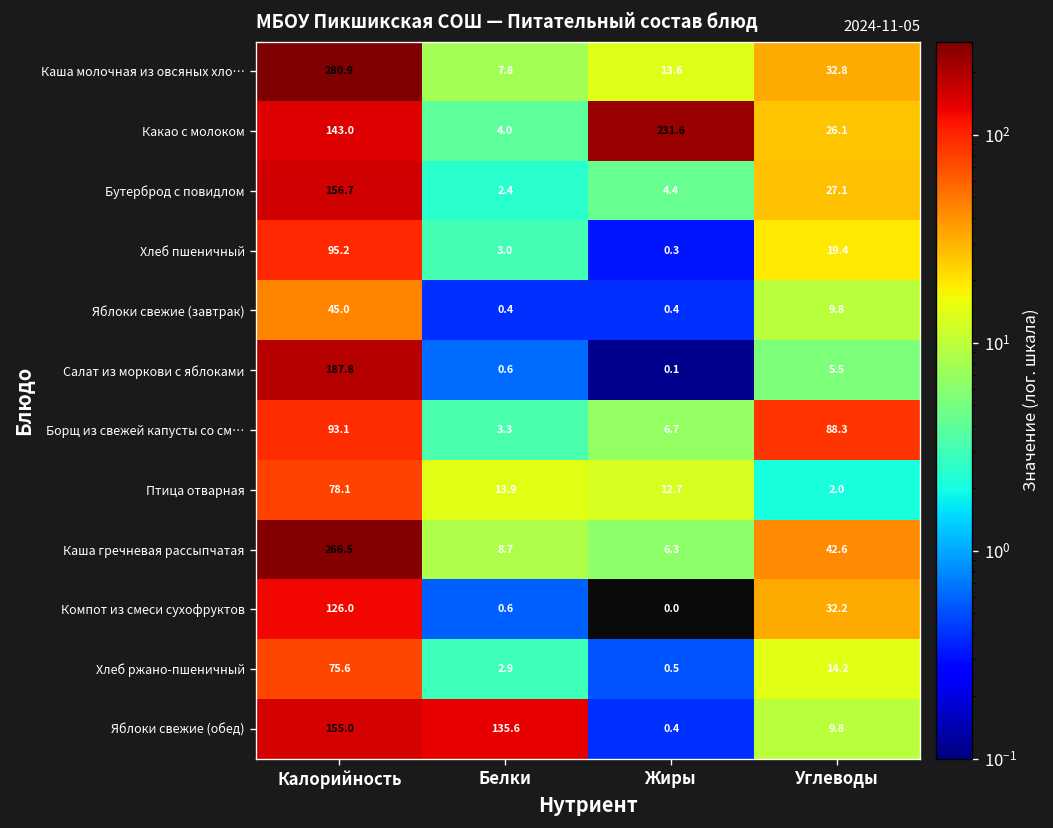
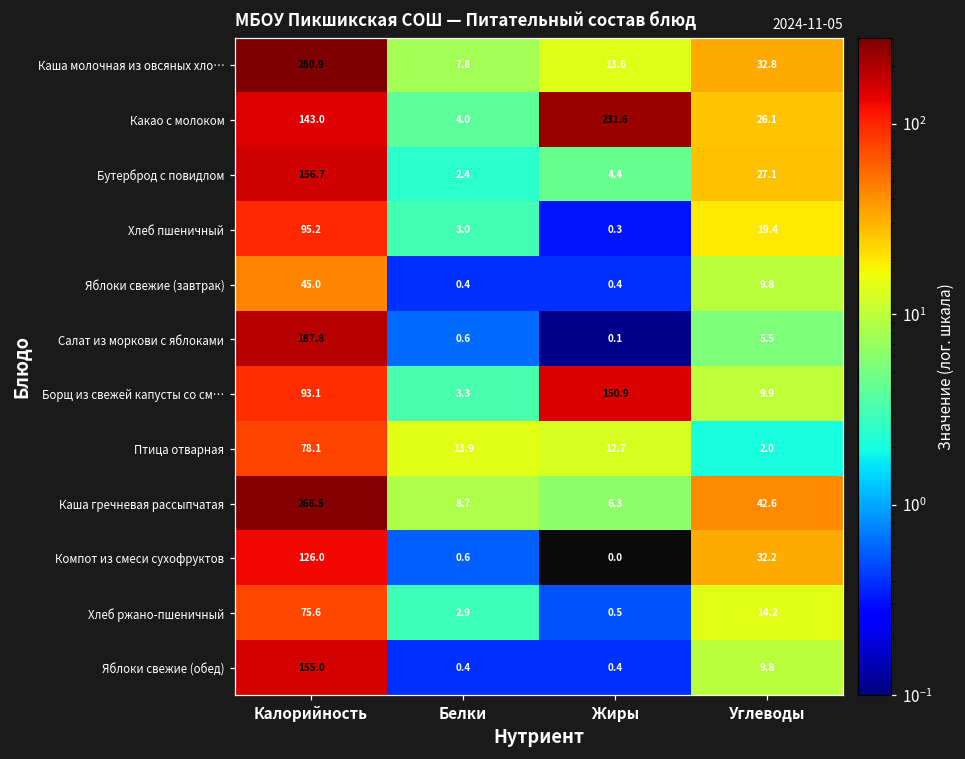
  {
    "Каша молочная из овсяных хло…": {
      "Калорийность": 280.9,
      "Белки": 7.8,
      "Жиры": 13.6,
      "Углеводы": 32.8
    },
    "Какао с молоком": {
      "Калорийность": 143.0,
      "Белки": 4.0,
      "Жиры": 231.6,
      "Углеводы": 26.1
    },
    "Бутерброд с повидлом": {
      "Калорийность": 156.7,
      "Белки": 2.4,
      "Жиры": 4.4,
      "Углеводы": 27.1
    },
    "Хлеб пшеничный": {
      "Калорийность": 95.2,
      "Белки": 3.0,
      "Жиры": 0.3,
      "Углеводы": 19.4
    },
    "Яблоки свежие (завтрак)": {
      "Калорийность": 45.0,
      "Белки": 0.4,
      "Жиры": 0.4,
      "Углеводы": 9.8
    },
    "Салат из моркови с яблоками": {
      "Калорийность": 187.8,
      "Белки": 0.6,
      "Жиры": 0.1,
      "Углеводы": 5.5
    },
    "Борщ из свежей капусты со см…": {
      "Калорийность": 93.1,
      "Белки": 3.3,
-     "Жиры": 6.7,
-     "Углеводы": 88.3
+     "Жиры": 150.9,
+     "Углеводы": 9.9
    },
    "Птица отварная": {
      "Калорийность": 78.1,
      "Белки": 13.9,
      "Жиры": 12.7,
      "Углеводы": 2.0
    },
    "Каша гречневая рассыпчатая": {
      "Калорийность": 266.5,
      "Белки": 8.7,
      "Жиры": 6.3,
      "Углеводы": 42.6
    },
    "Компот из смеси сухофруктов": {
      "Калорийность": 126.0,
      "Белки": 0.6,
      "Жиры": 0.0,
      "Углеводы": 32.2
    },
    "Хлеб ржано-пшеничный": {
      "Калорийность": 75.6,
      "Белки": 2.9,
      "Жиры": 0.5,
      "Углеводы": 14.2
    },
    "Яблоки свежие (обед)": {
      "Калорийность": 155.0,
-     "Белки": 135.6,
+     "Белки": 0.4,
      "Жиры": 0.4,
      "Углеводы": 9.8
    }
  }
